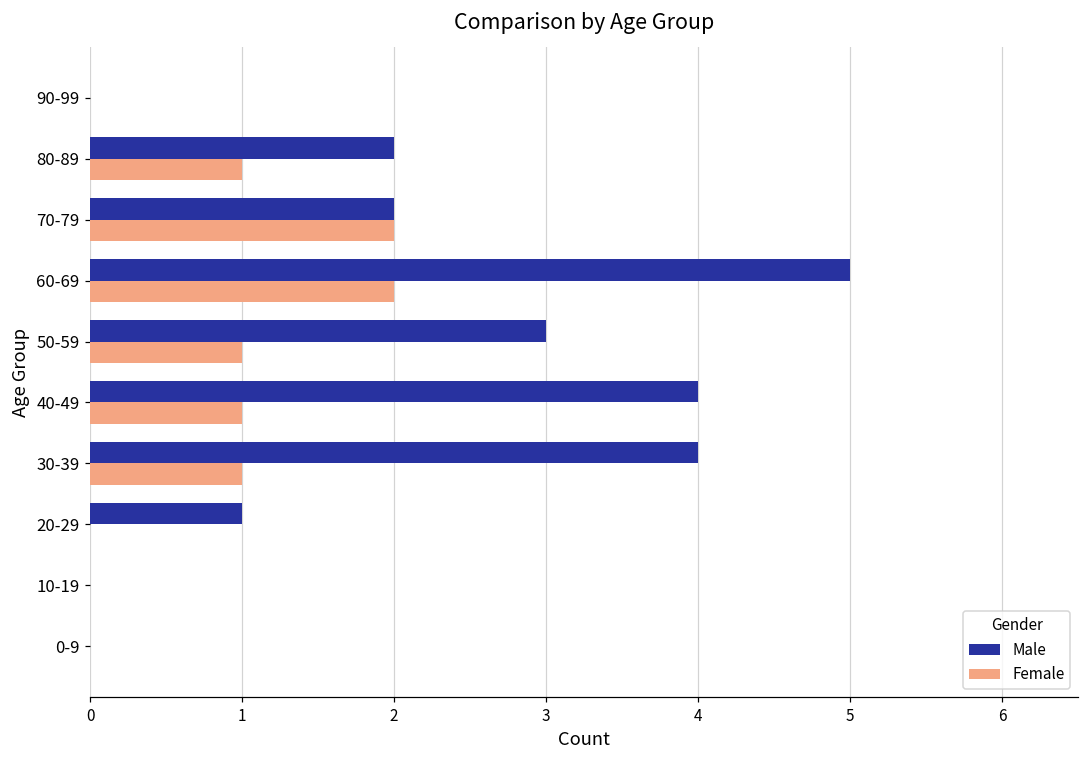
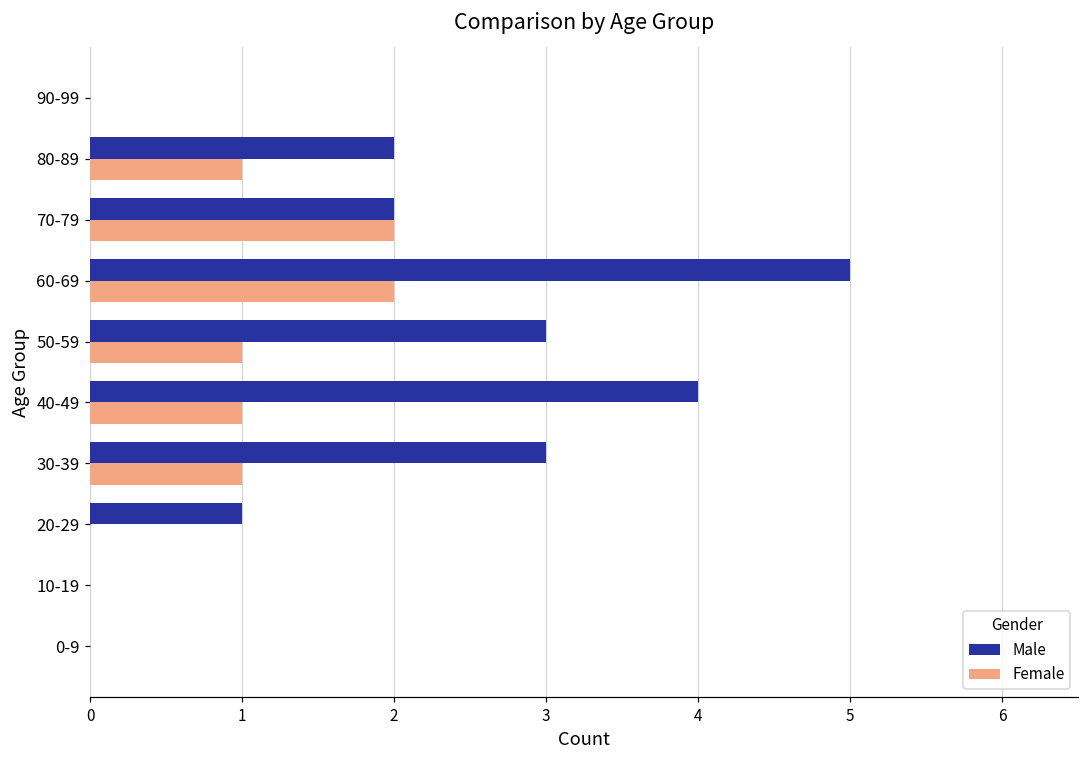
  {
    "Male": {
      "90-99": 0,
      "80-89": 2,
      "70-79": 2,
      "60-69": 5,
      "50-59": 3,
      "40-49": 4,
-     "30-39": 4,
+     "30-39": 3,
      "20-29": 1,
      "10-19": 0,
      "0-9": 0
    },
    "Female": {
      "90-99": 0,
      "80-89": 1,
      "70-79": 2,
      "60-69": 2,
      "50-59": 1,
      "40-49": 1,
      "30-39": 1,
      "20-29": 0,
      "10-19": 0,
      "0-9": 0
    }
  }
